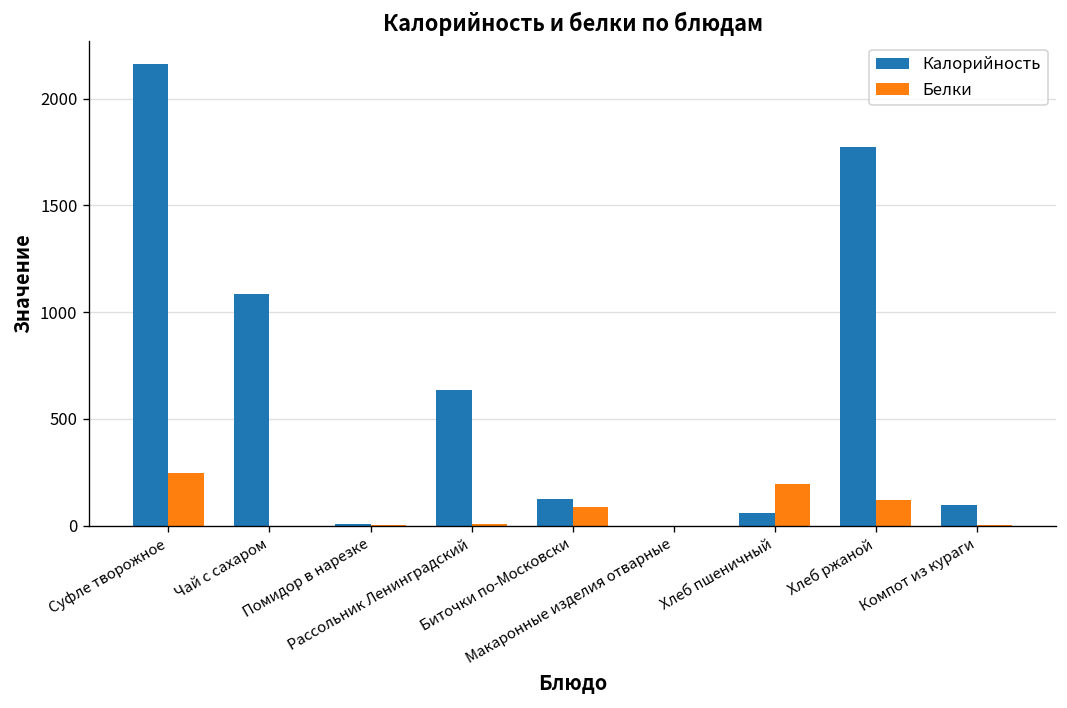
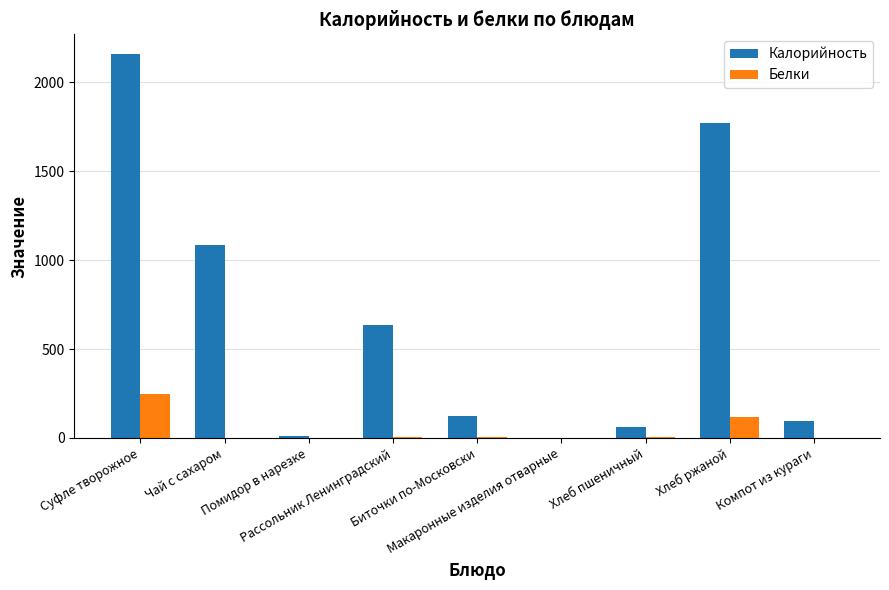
  {
    "Калорийность": {
      "Суфле творожное": 2160,
      "Чай с сахаром": 1090,
      "Рассольник Ленинградский": 630,
      "Биточки по-Московски": 120,
      "Хлеб пшеничный": 60,
      "Хлеб ржаной": 1770,
      "Компот из кураги": 100
    },
    "Белки": {
      "Суфле творожное": 250,
-     "Биточки по-Московски": 90,
+     "Биточки по-Московски": 10,
      "Макаронные изделия отварные": 0,
-     "Хлеб пшеничный": 190,
+     "Хлеб пшеничный": 0,
      "Хлеб ржаной": 120
    }
  }
